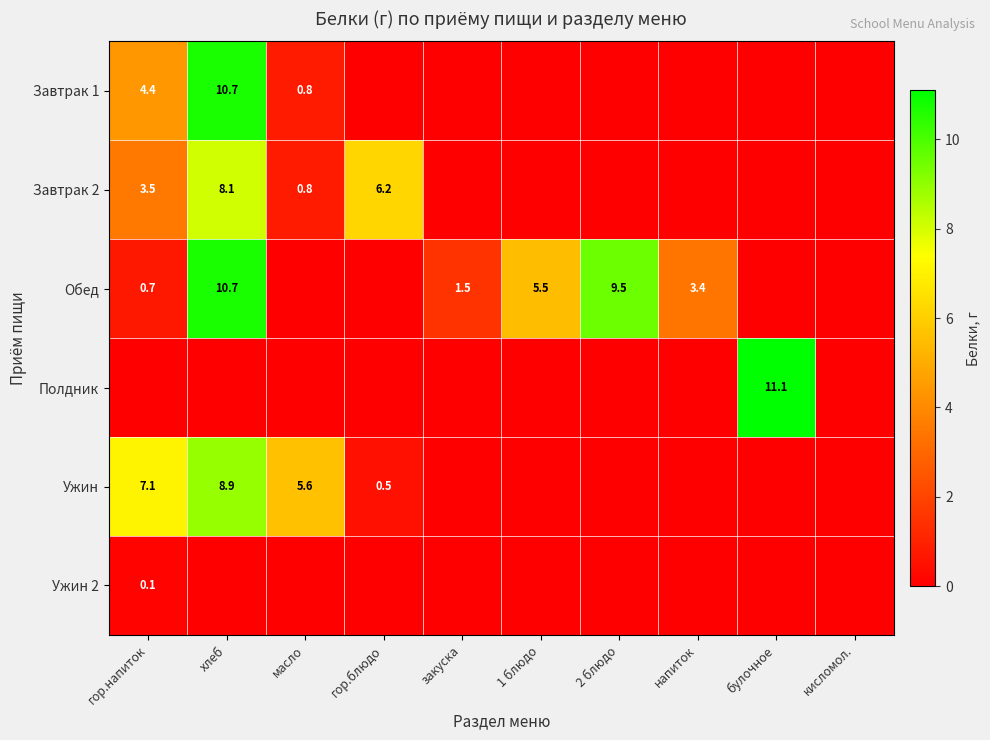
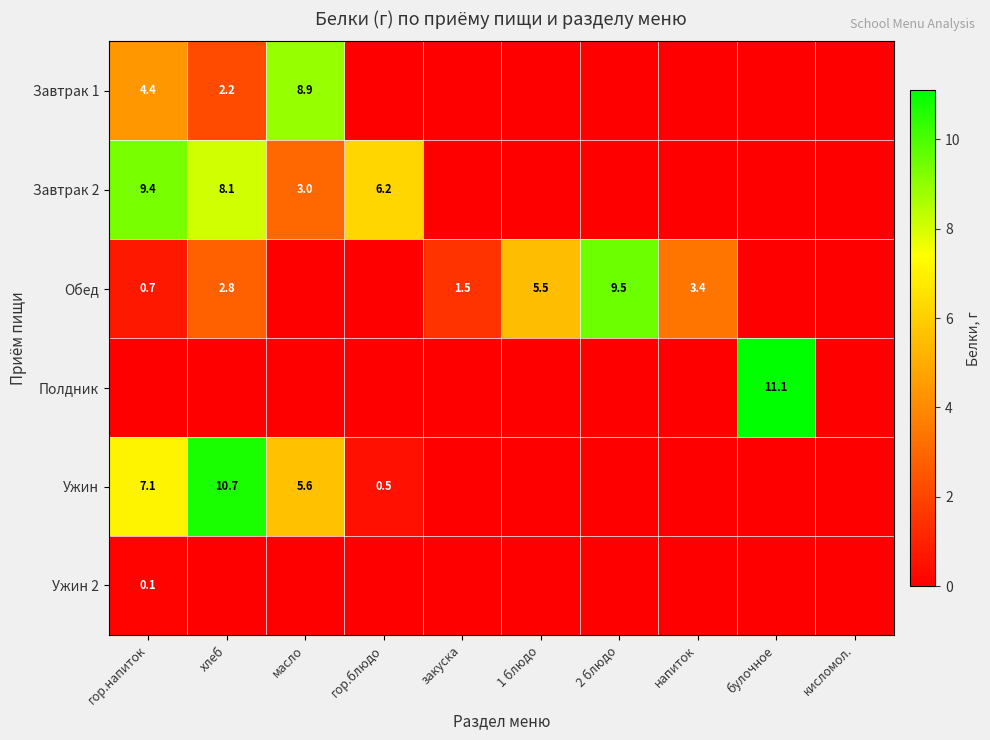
  {
    "Завтрак 1": {
      "гор.напиток": 4.4,
-     "хлеб": 10.7,
-     "масло": 0.8
+     "хлеб": 2.2,
+     "масло": 8.9
    },
    "Завтрак 2": {
-     "гор.напиток": 3.5,
+     "гор.напиток": 9.4,
      "хлеб": 8.1,
-     "масло": 0.8,
+     "масло": 3.0,
      "гор.блюдо": 6.2
    },
    "Обед": {
      "гор.напиток": 0.7,
-     "хлеб": 10.7,
+     "хлеб": 2.8,
      "закуска": 1.5,
      "1 блюдо": 5.5,
      "2 блюдо": 9.5,
      "напиток": 3.4
    },
    "Полдник": {
      "булочное": 11.1
    },
    "Ужин": {
      "гор.напиток": 7.1,
-     "хлеб": 8.9,
+     "хлеб": 10.7,
      "масло": 5.6,
      "гор.блюдо": 0.5
    },
    "Ужин 2": {
      "гор.напиток": 0.1
    }
  }
